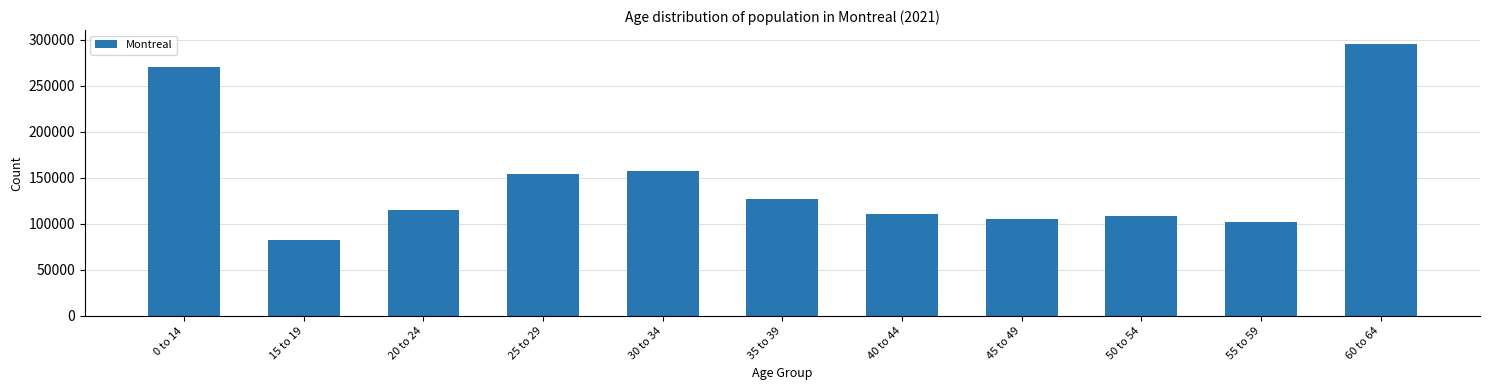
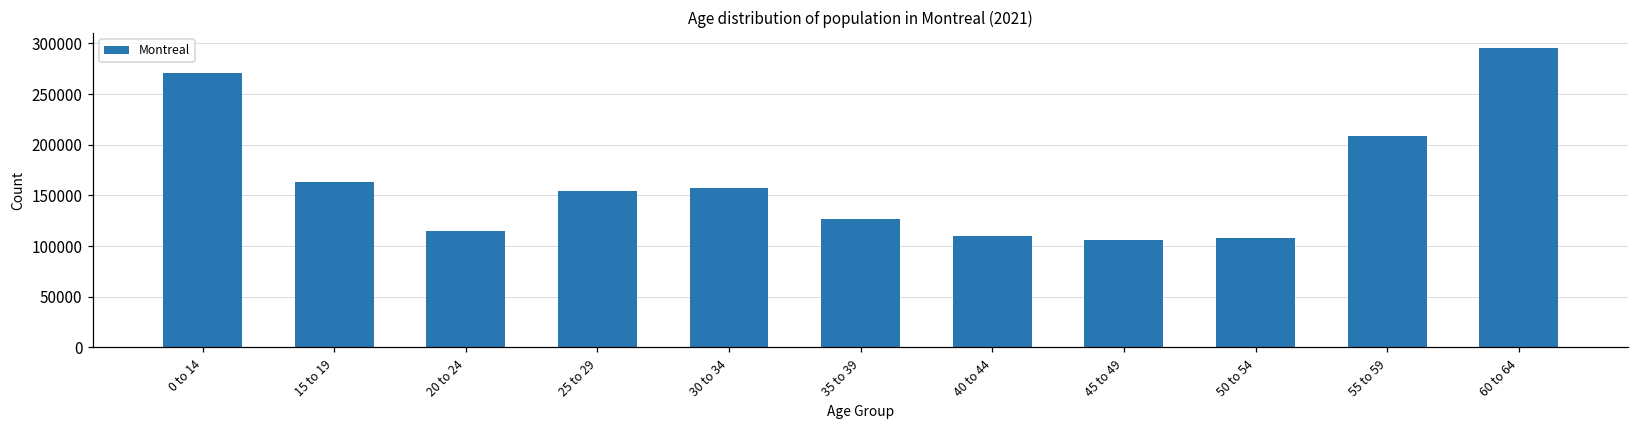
  {
    "0 to 14": 270000,
-   "15 to 19": 80000,
+   "15 to 19": 160000,
    "20 to 24": 110000,
    "25 to 29": 150000,
    "30 to 34": 160000,
    "35 to 39": 130000,
    "40 to 44": 110000,
    "45 to 49": 110000,
    "50 to 54": 110000,
-   "55 to 59": 100000,
+   "55 to 59": 210000,
    "60 to 64": 300000
  }
